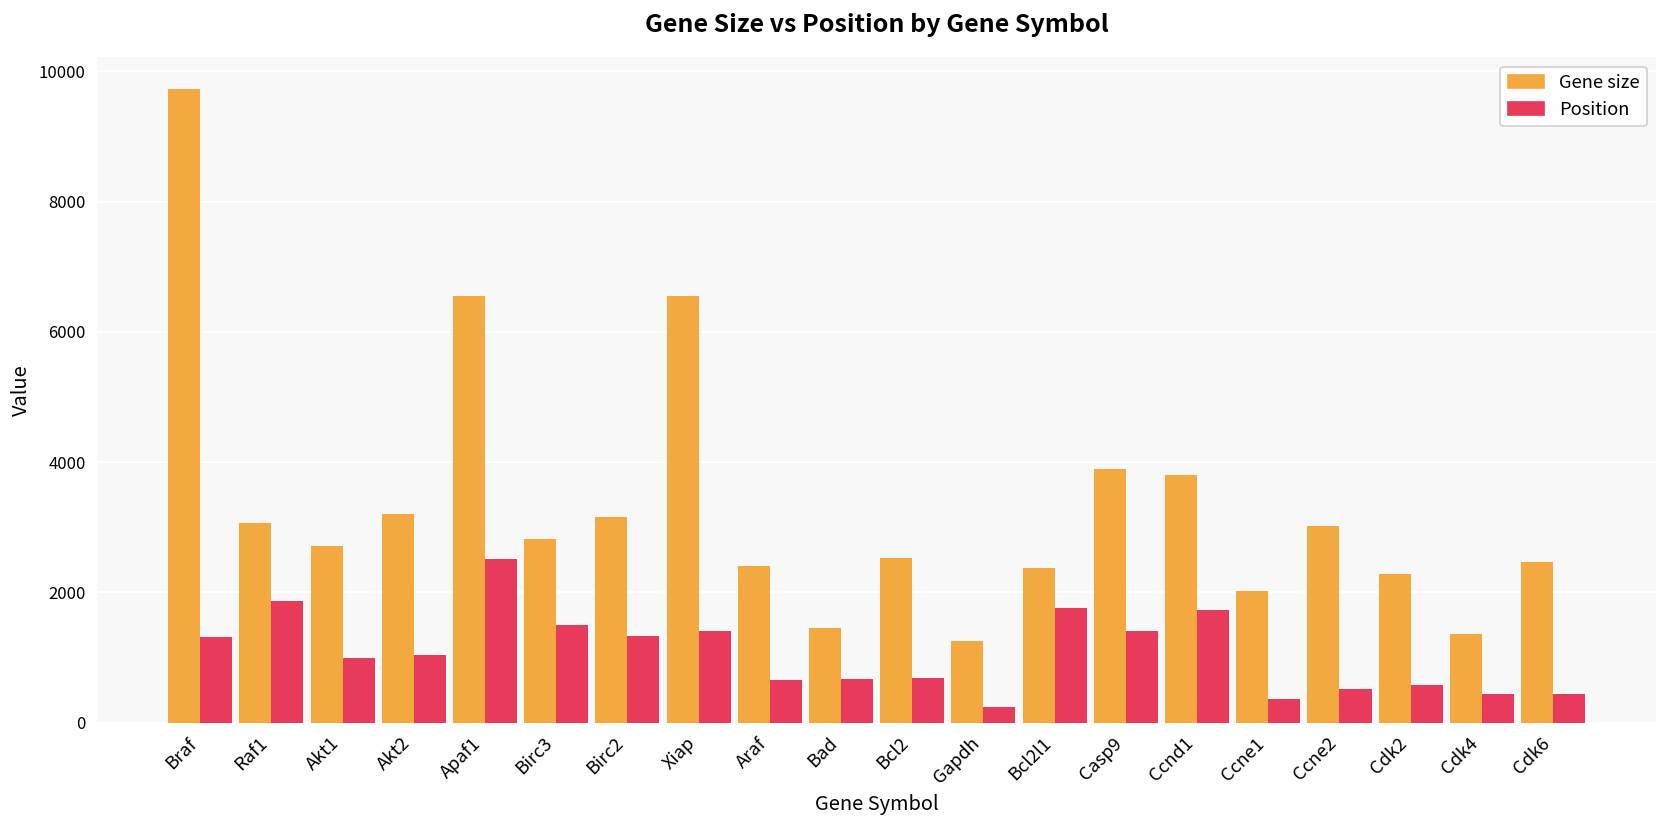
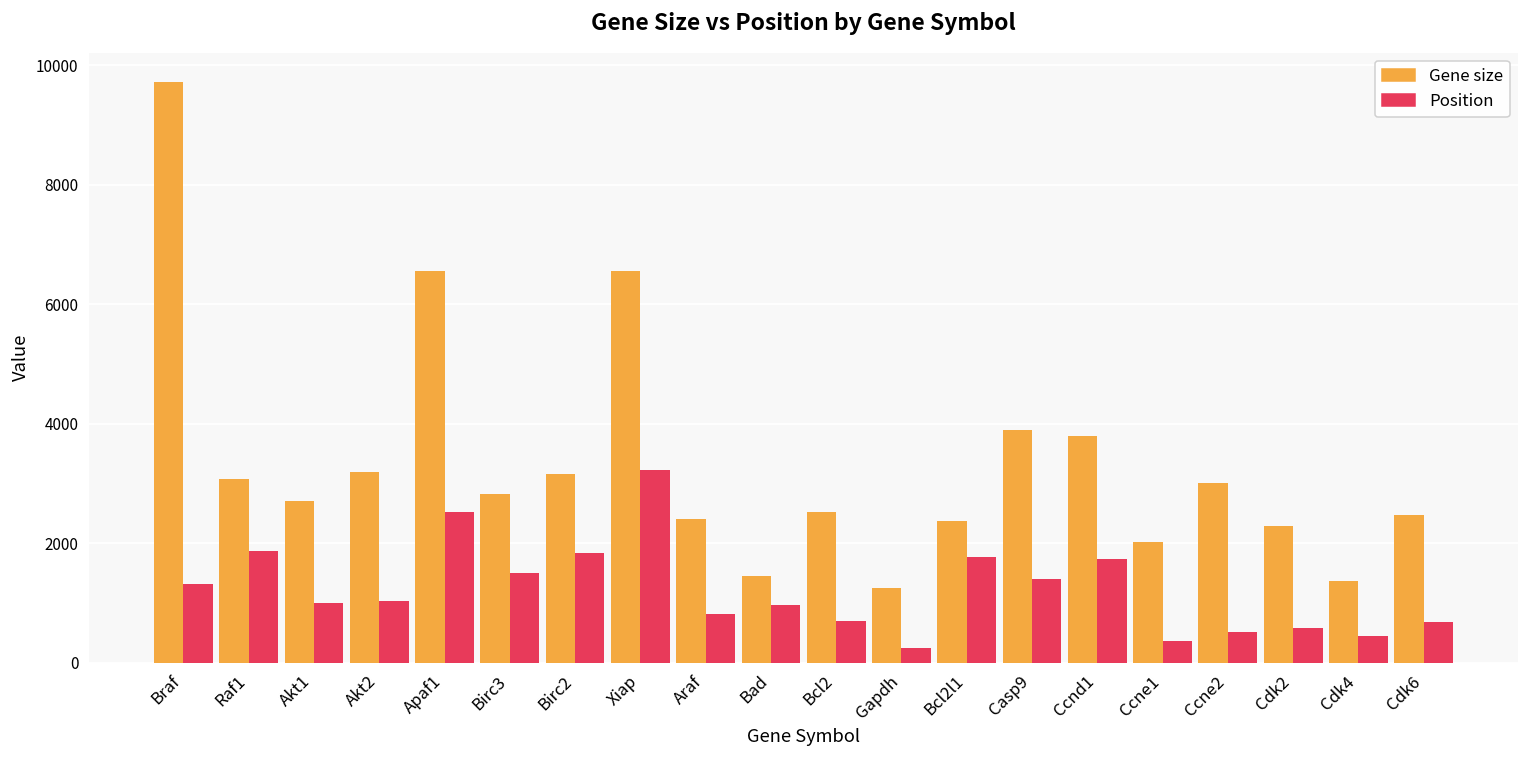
  {
    "Gene size": {
      "Braf": 9700,
      "Raf1": 3100,
      "Akt1": 2700,
      "Akt2": 3200,
      "Apaf1": 6600,
      "Birc3": 2800,
      "Birc2": 3200,
      "Xiap": 6600,
      "Araf": 2400,
      "Bad": 1500,
      "Bcl2": 2500,
      "Gapdh": 1300,
      "Bcl2l1": 2400,
      "Casp9": 3900,
      "Ccnd1": 3800,
      "Ccne1": 2000,
      "Ccne2": 3000,
      "Cdk2": 2300,
      "Cdk4": 1400,
      "Cdk6": 2500
    },
    "Position": {
      "Braf": 1300,
      "Raf1": 1900,
      "Akt1": 1000,
      "Akt2": 1000,
      "Apaf1": 2500,
      "Birc3": 1500,
-     "Birc2": 1300,
-     "Xiap": 1400,
-     "Araf": 700,
-     "Bad": 700,
+     "Birc2": 1800,
+     "Xiap": 3200,
+     "Araf": 800,
+     "Bad": 1000,
      "Bcl2": 700,
      "Gapdh": 200,
      "Bcl2l1": 1800,
      "Casp9": 1400,
      "Ccnd1": 1700,
      "Ccne1": 400,
      "Ccne2": 500,
      "Cdk2": 600,
      "Cdk4": 400,
-     "Cdk6": 400
+     "Cdk6": 700
    }
  }
